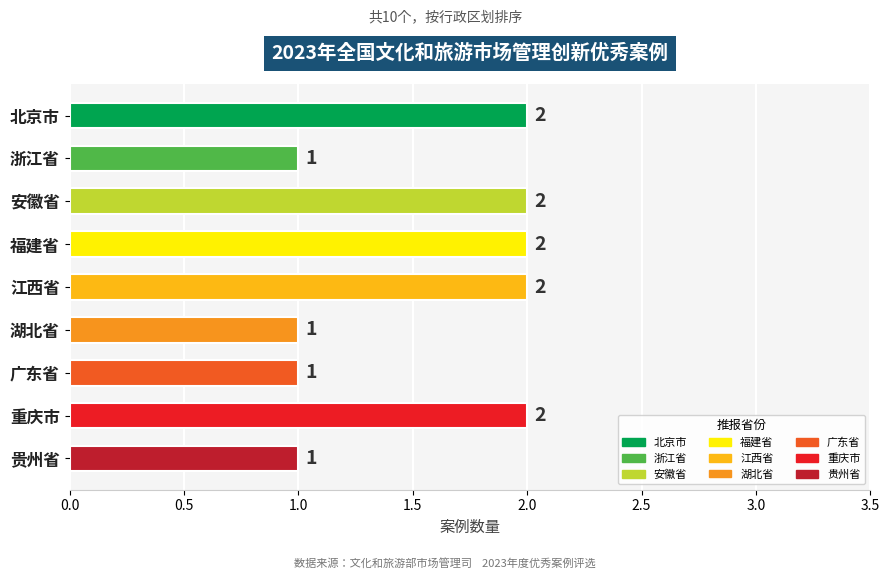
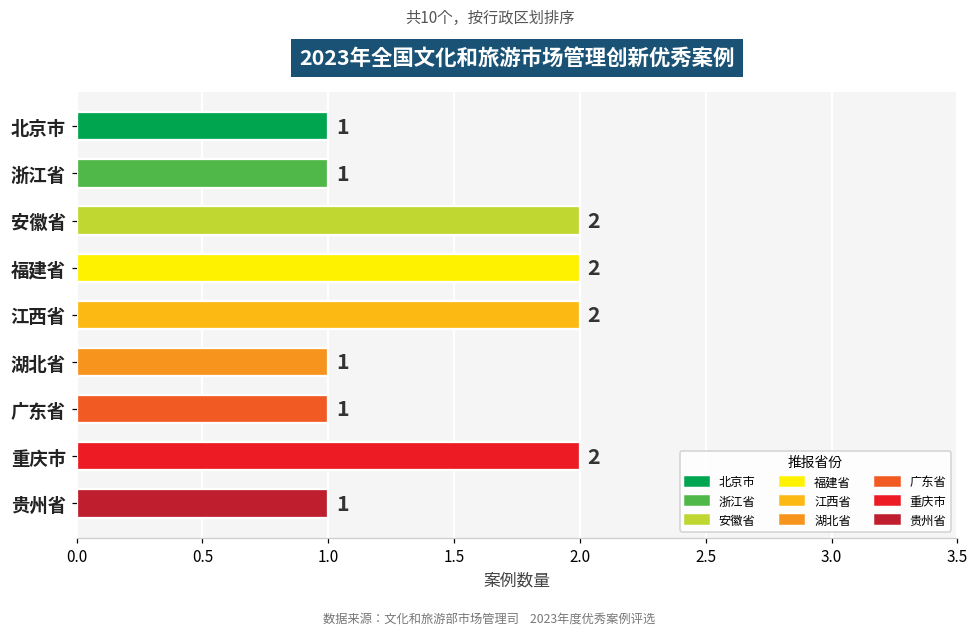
  {
-   "北京市": 2,
+   "北京市": 1,
    "浙江省": 1,
    "安徽省": 2,
    "福建省": 2,
    "江西省": 2,
    "湖北省": 1,
    "广东省": 1,
    "重庆市": 2,
    "贵州省": 1
  }
